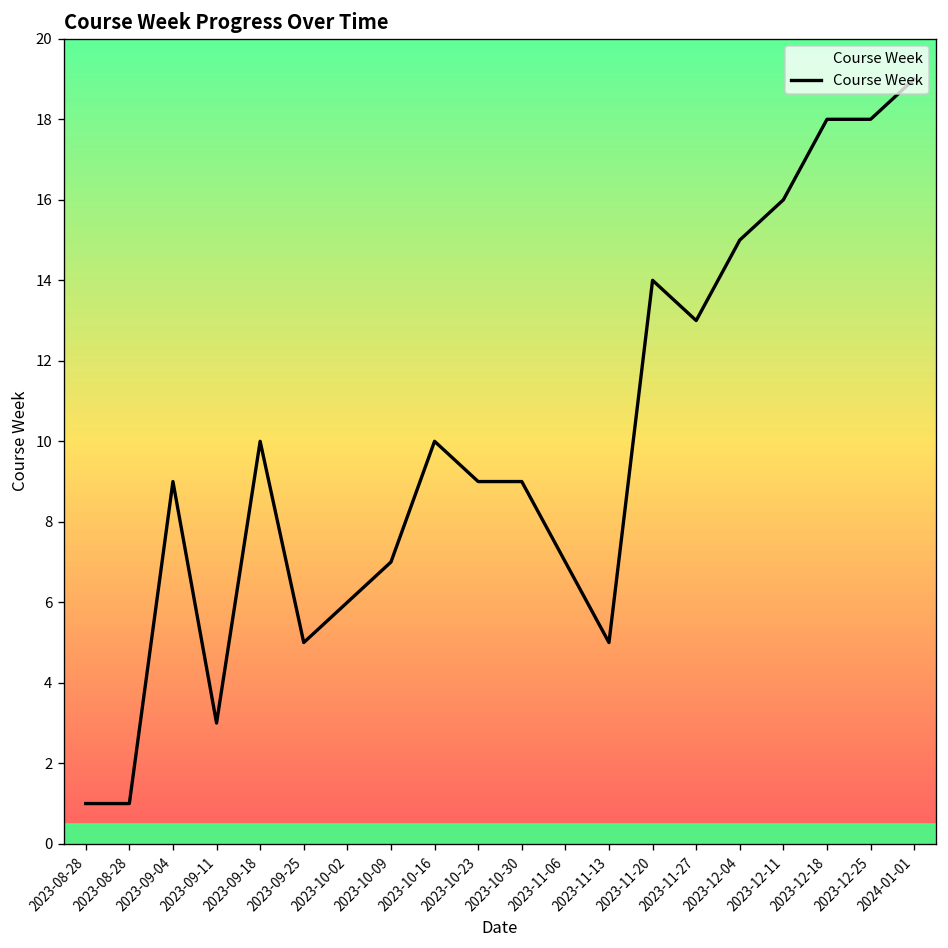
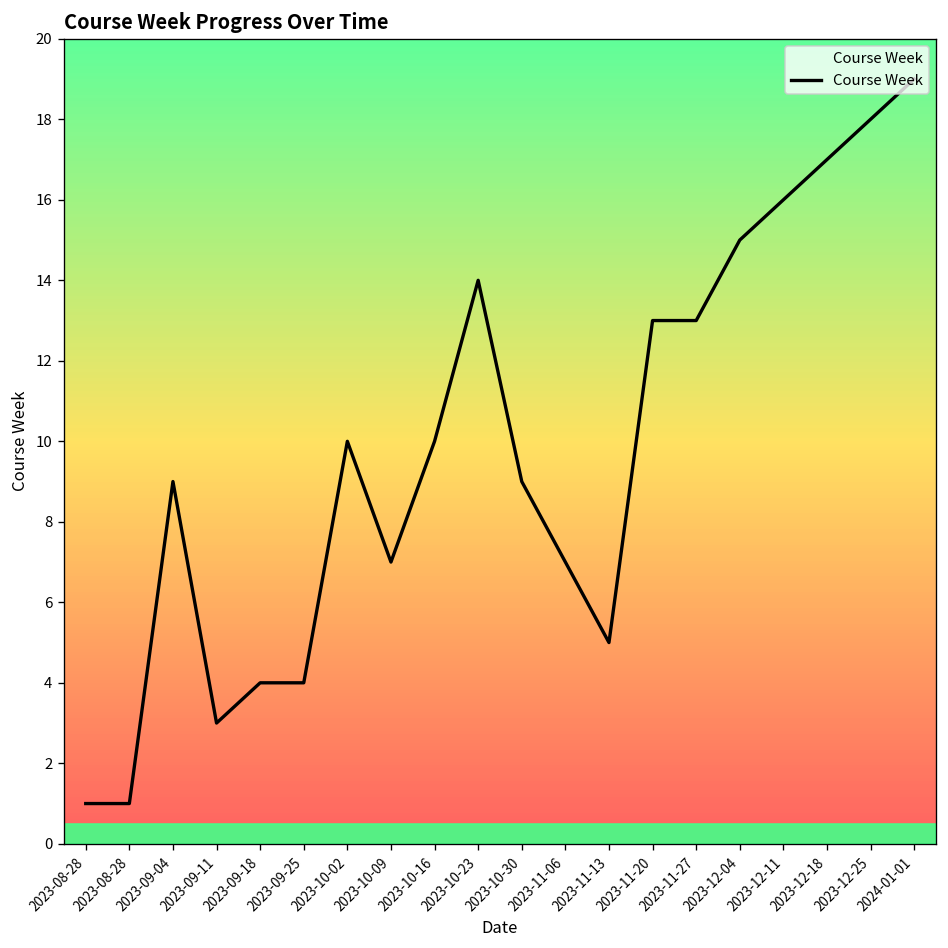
  {
    "2023-09-04": 9,
    "2023-09-11": 3,
-   "2023-09-18": 10,
-   "2023-09-25": 5,
-   "2023-10-02": 6,
+   "2023-09-18": 4,
+   "2023-09-25": 4,
+   "2023-10-02": 10,
    "2023-10-09": 7,
    "2023-10-16": 10,
-   "2023-10-23": 9,
+   "2023-10-23": 14,
    "2023-10-30": 9,
    "2023-11-06": 7,
    "2023-11-13": 5,
-   "2023-11-20": 14,
+   "2023-11-20": 13,
    "2023-11-27": 13,
    "2023-12-04": 15,
    "2023-12-11": 16,
-   "2023-12-18": 18,
+   "2023-12-18": 17,
    "2023-12-25": 18
  }
